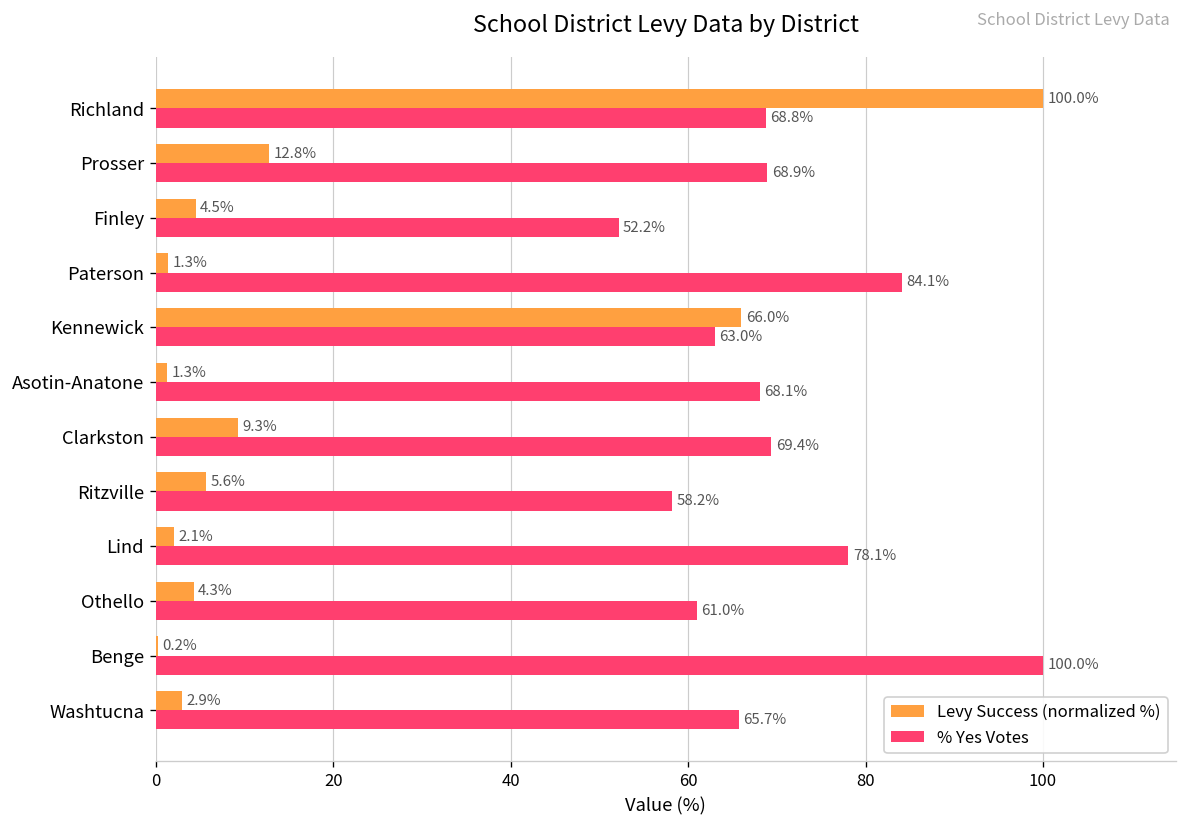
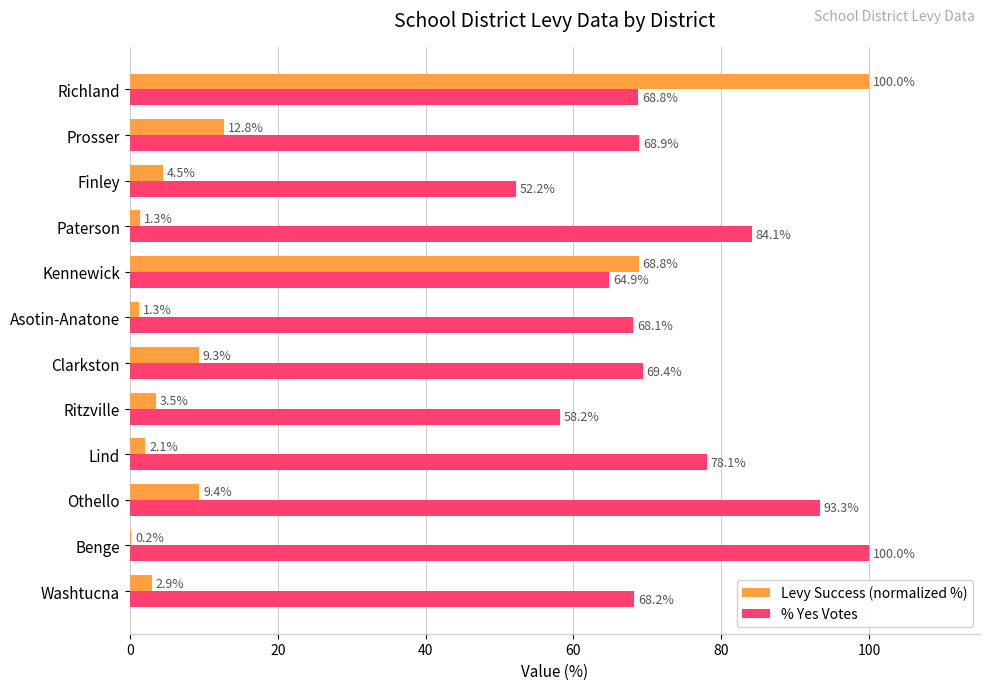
  {
    "Levy Success (normalized %)": {
      "Richland": "100.0%",
      "Prosser": "12.8%",
      "Finley": "4.5%",
      "Paterson": "1.3%",
-     "Kennewick": "66.0%",
+     "Kennewick": "68.8%",
      "Asotin-Anatone": "1.3%",
      "Clarkston": "9.3%",
-     "Ritzville": "5.6%",
+     "Ritzville": "3.5%",
      "Lind": "2.1%",
-     "Othello": "4.3%",
+     "Othello": "9.4%",
      "Benge": "0.2%",
      "Washtucna": "2.9%"
    },
    "% Yes Votes": {
      "Richland": "68.8%",
      "Prosser": "68.9%",
      "Finley": "52.2%",
      "Paterson": "84.1%",
-     "Kennewick": "63.0%",
+     "Kennewick": "64.9%",
      "Asotin-Anatone": "68.1%",
      "Clarkston": "69.4%",
      "Ritzville": "58.2%",
      "Lind": "78.1%",
-     "Othello": "61.0%",
+     "Othello": "93.3%",
      "Benge": "100.0%",
-     "Washtucna": "65.7%"
+     "Washtucna": "68.2%"
    }
  }
